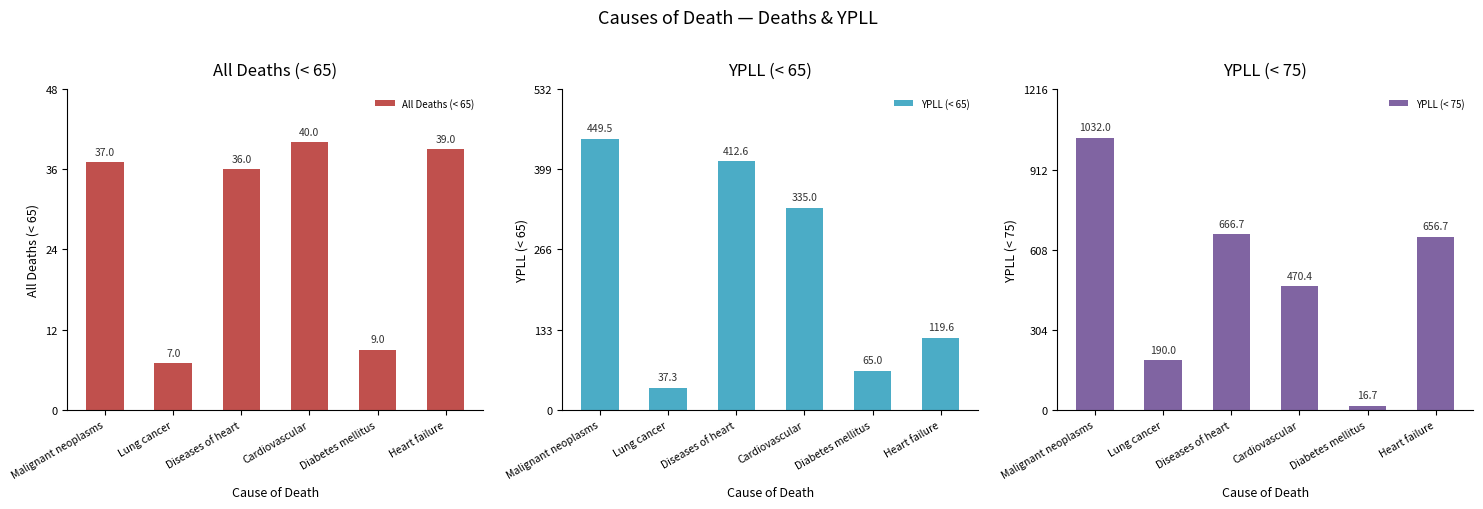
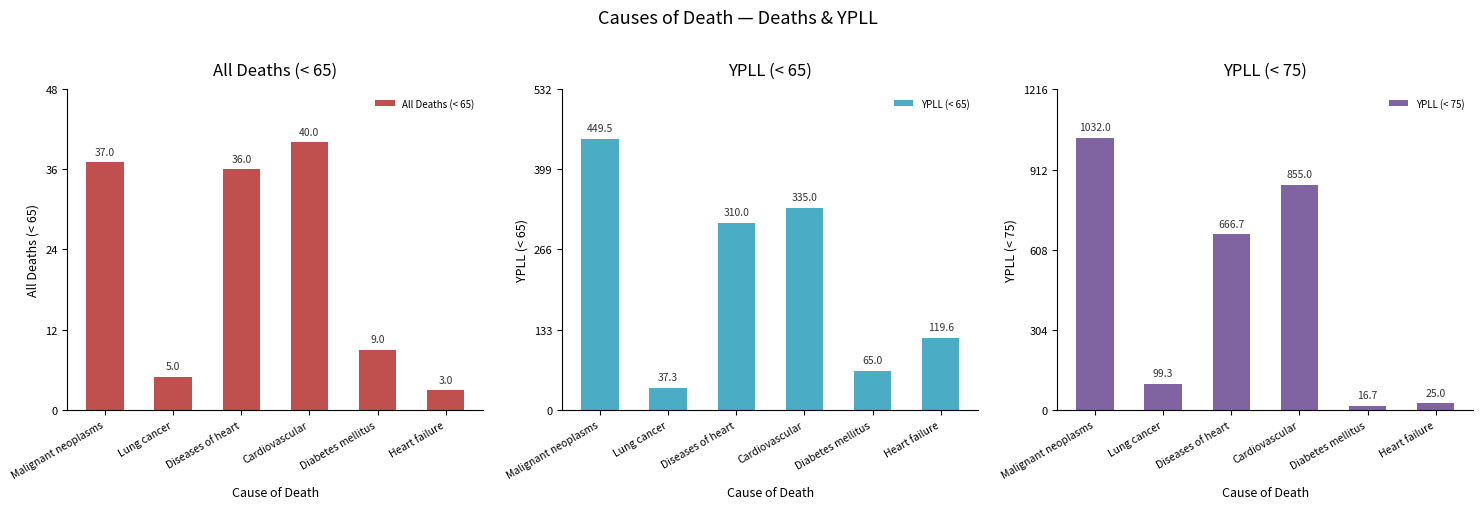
  {
    "All Deaths (< 65)": {
      "Malignant neoplasms": 37.0,
-     "Lung cancer": 7.0,
+     "Lung cancer": 5.0,
      "Diseases of heart": 36.0,
      "Cardiovascular": 40.0,
      "Diabetes mellitus": 9.0,
-     "Heart failure": 39.0
+     "Heart failure": 3.0
    },
    "YPLL (< 65)": {
      "Malignant neoplasms": 449.5,
      "Lung cancer": 37.3,
-     "Diseases of heart": 412.6,
+     "Diseases of heart": 310.0,
      "Cardiovascular": 335.0,
      "Diabetes mellitus": 65.0,
      "Heart failure": 119.6
    },
    "YPLL (< 75)": {
      "Malignant neoplasms": 1032.0,
-     "Lung cancer": 190.0,
+     "Lung cancer": 99.3,
      "Diseases of heart": 666.7,
-     "Cardiovascular": 470.4,
+     "Cardiovascular": 855.0,
      "Diabetes mellitus": 16.7,
-     "Heart failure": 656.7
+     "Heart failure": 25.0
    }
  }
